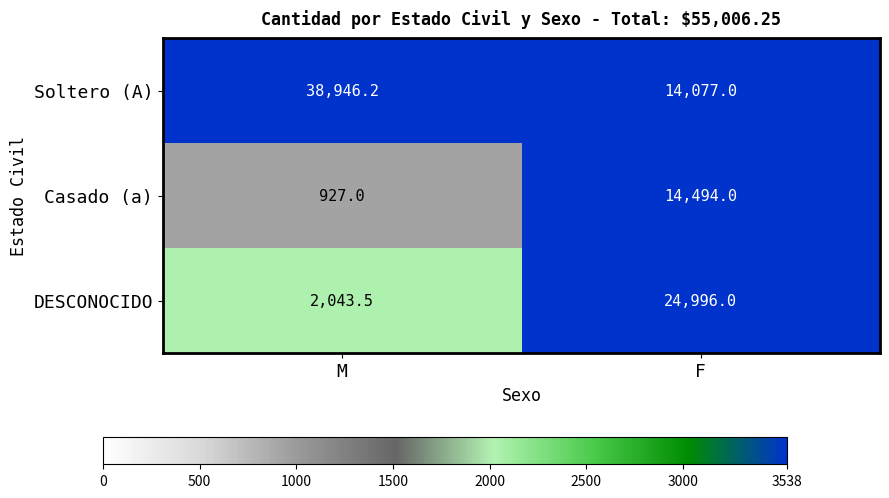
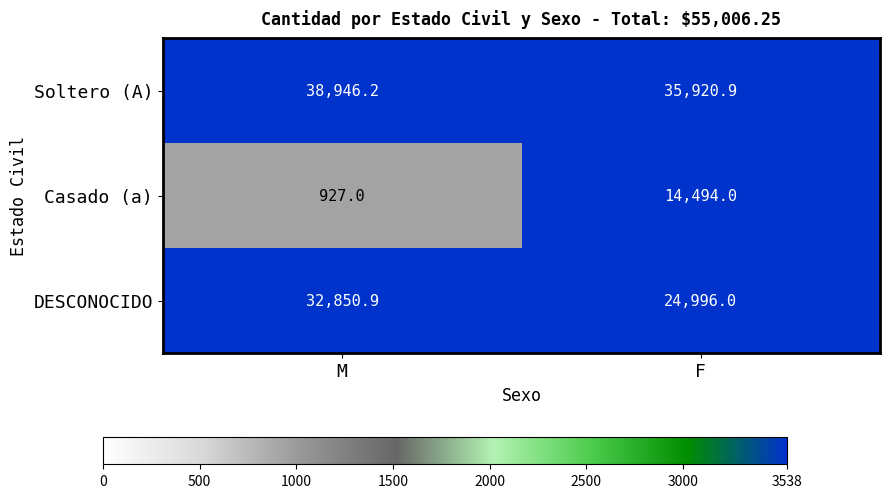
  {
    "Soltero (A)": {
      "M": "38,946.2",
-     "F": "14,077.0"
+     "F": "35,920.9"
    },
    "Casado (a)": {
      "M": "927.0",
      "F": "14,494.0"
    },
    "DESCONOCIDO": {
-     "M": "2,043.5",
+     "M": "32,850.9",
      "F": "24,996.0"
    }
  }
